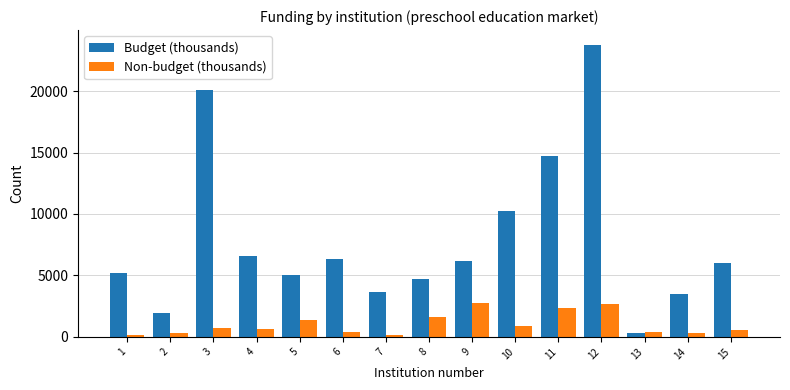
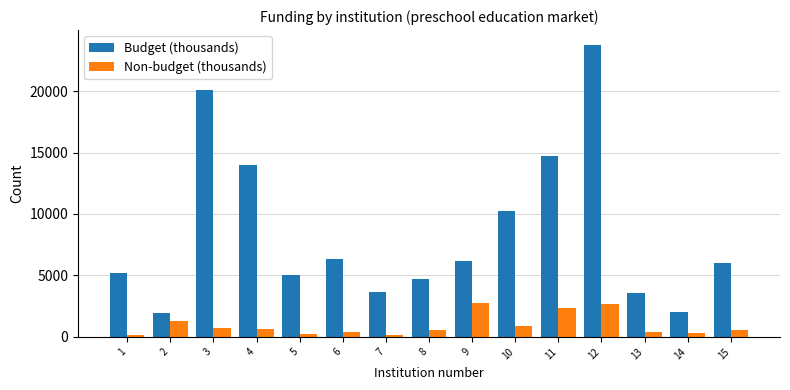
  {
    "Budget (thousands)": {
      "1": 5200,
      "2": 2000,
      "3": 20100,
-     "4": 6500,
+     "4": 14000,
      "5": 5000,
      "6": 6300,
      "7": 3700,
      "8": 4700,
      "9": 6100,
      "10": 10200,
      "11": 14700,
      "12": 23800,
-     "13": 300,
-     "14": 3500,
+     "13": 3600,
+     "14": 2000,
      "15": 6000
    },
    "Non-budget (thousands)": {
-     "2": 300,
+     "2": 1300,
      "3": 700,
      "4": 700,
-     "5": 1400,
+     "5": 300,
      "6": 400,
-     "8": 1600,
+     "8": 600,
      "9": 2800,
      "10": 900,
      "11": 2300,
      "12": 2700,
      "13": 400,
      "14": 300,
      "15": 500
    }
  }
